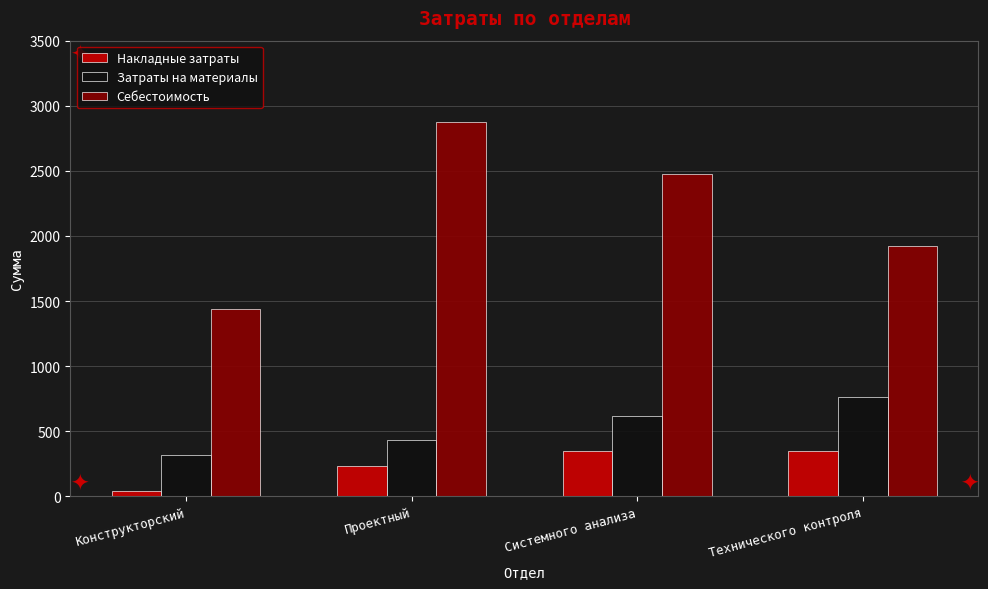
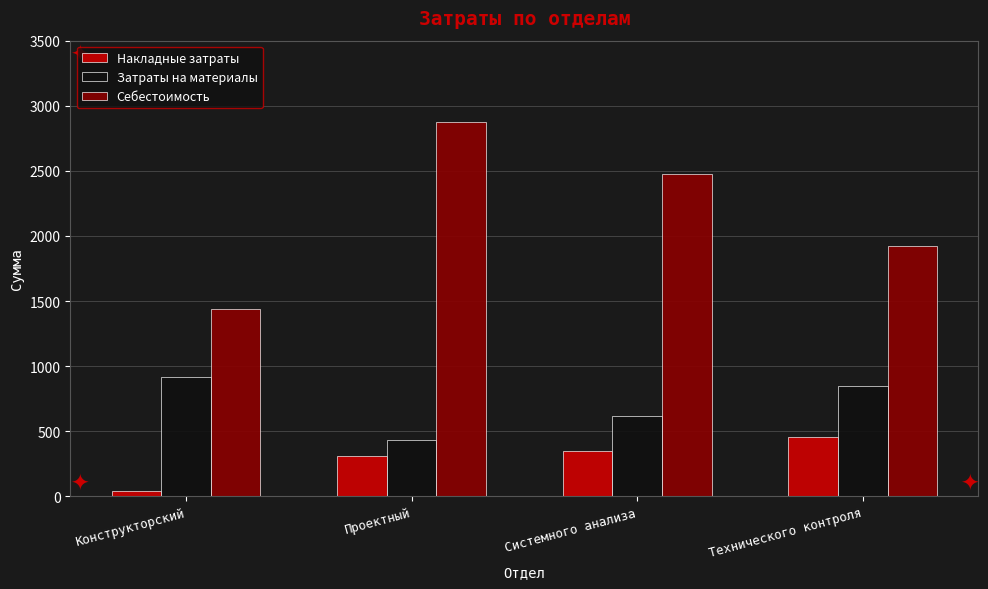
  {
    "Накладные затраты": {
      "Конструкторский": 40,
-     "Проектный": 230,
+     "Проектный": 310,
      "Системного анализа": 350,
-     "Технического контроля": 350
+     "Технического контроля": 460
    },
    "Затраты на материалы": {
-     "Конструкторский": 320,
+     "Конструкторский": 920,
      "Проектный": 430,
      "Системного анализа": 620,
-     "Технического контроля": 770
+     "Технического контроля": 850
    },
    "Себестоимость": {
      "Конструкторский": 1440,
      "Проектный": 2870,
      "Системного анализа": 2480,
      "Технического контроля": 1930
    }
  }
